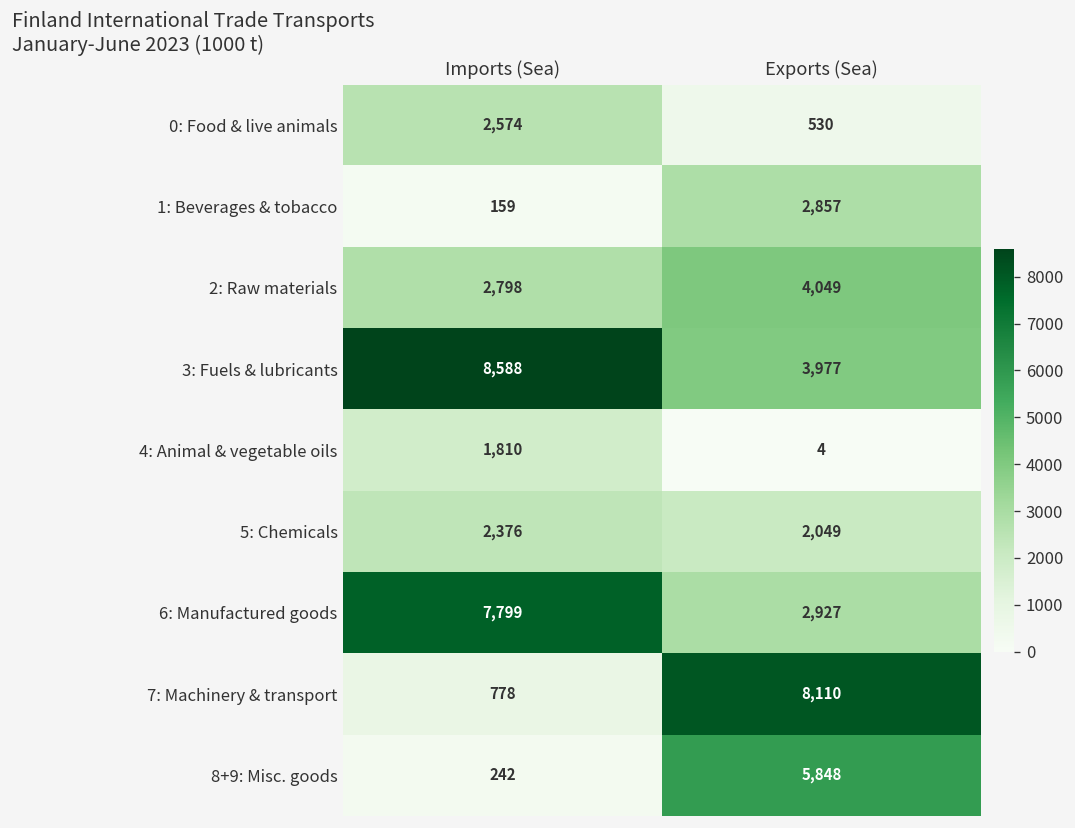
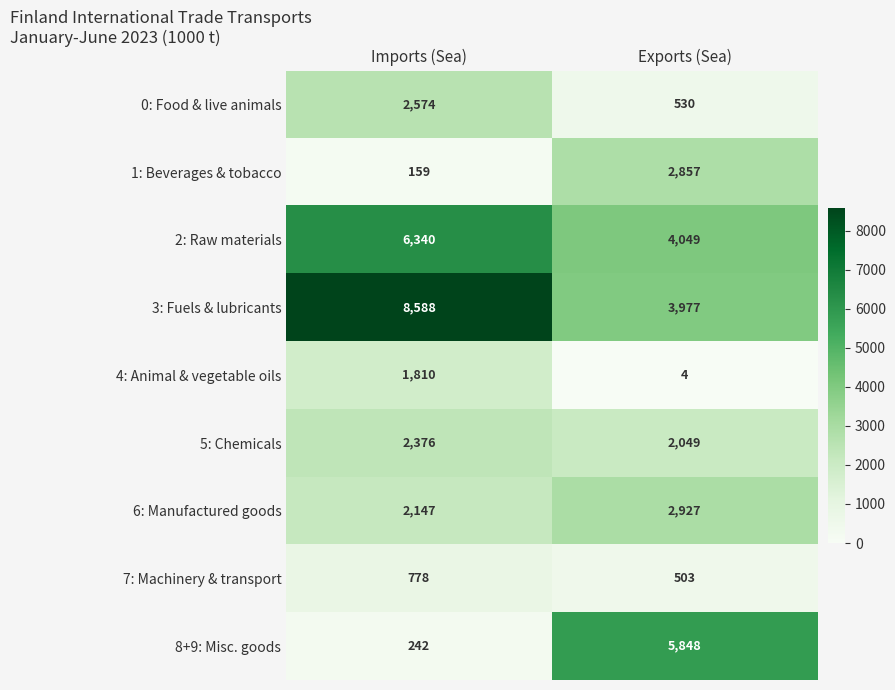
  {
    "0: Food & live animals": {
      "Imports (Sea)": "2,574",
      "Exports (Sea)": "530"
    },
    "1: Beverages & tobacco": {
      "Imports (Sea)": "159",
      "Exports (Sea)": "2,857"
    },
    "2: Raw materials": {
-     "Imports (Sea)": "2,798",
+     "Imports (Sea)": "6,340",
      "Exports (Sea)": "4,049"
    },
    "3: Fuels & lubricants": {
      "Imports (Sea)": "8,588",
      "Exports (Sea)": "3,977"
    },
    "4: Animal & vegetable oils": {
      "Imports (Sea)": "1,810",
      "Exports (Sea)": "4"
    },
    "5: Chemicals": {
      "Imports (Sea)": "2,376",
      "Exports (Sea)": "2,049"
    },
    "6: Manufactured goods": {
-     "Imports (Sea)": "7,799",
+     "Imports (Sea)": "2,147",
      "Exports (Sea)": "2,927"
    },
    "7: Machinery & transport": {
      "Imports (Sea)": "778",
-     "Exports (Sea)": "8,110"
+     "Exports (Sea)": "503"
    },
    "8+9: Misc. goods": {
      "Imports (Sea)": "242",
      "Exports (Sea)": "5,848"
    }
  }
